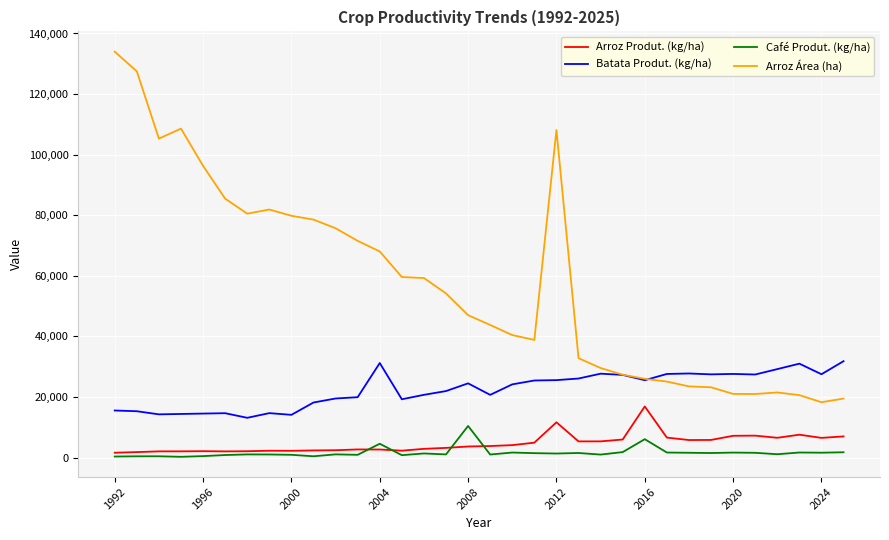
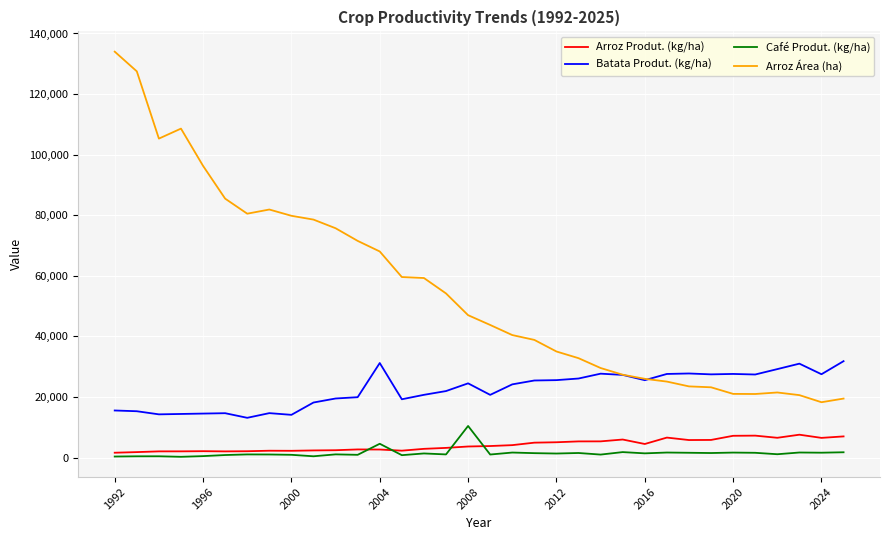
  {
    "Arroz Produt. (kg/ha)": {
      "1992": "2,000",
      "1996": "2,000",
      "2000": "2,000",
      "2004": "3,000",
      "2008": "4,000",
-     "2012": "12,000",
-     "2016": "17,000",
+     "2012": "5,000",
+     "2016": "5,000",
      "2020": "7,000",
      "2024": "7,000"
    },
    "Batata Produt. (kg/ha)": {
      "1992": "16,000",
      "1996": "15,000",
      "2000": "14,000",
      "2004": "31,000",
      "2008": "25,000",
      "2012": "26,000",
      "2020": "28,000",
      "2024": "28,000"
    },
    "Café Produt. (kg/ha)": {
      "1992": "0",
      "1996": "1,000",
      "2000": "1,000",
      "2004": "5,000",
      "2008": "10,000",
      "2012": "1,000",
-     "2016": "6,000",
+     "2016": "1,000",
      "2020": "2,000",
      "2024": "2,000"
    },
    "Arroz Área (ha)": {
      "1992": "134,000",
      "1996": "96,000",
      "2000": "80,000",
      "2004": "68,000",
      "2008": "47,000",
-     "2012": "108,000",
+     "2012": "35,000",
      "2020": "21,000",
      "2024": "18,000"
    }
  }
